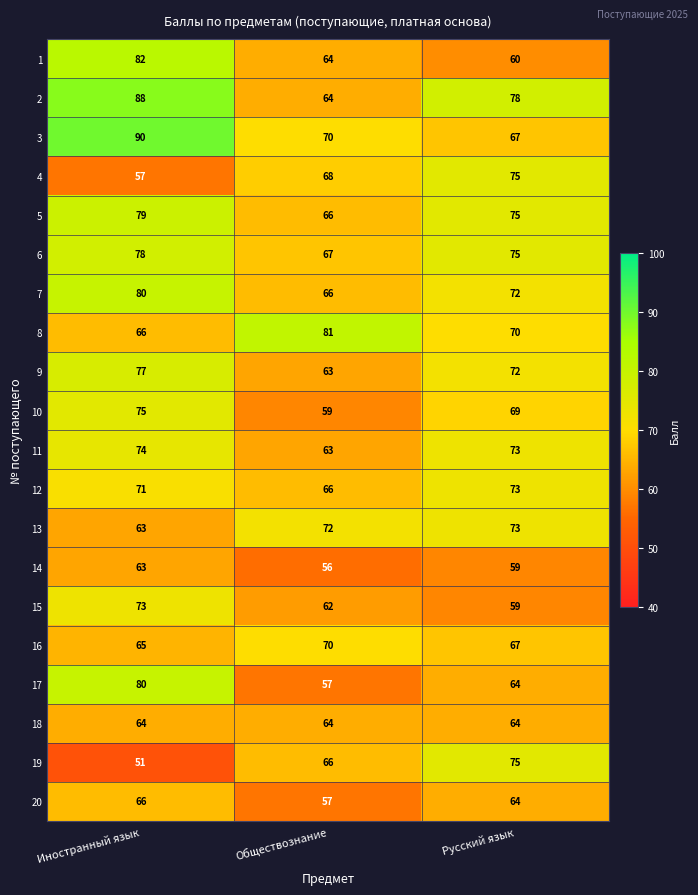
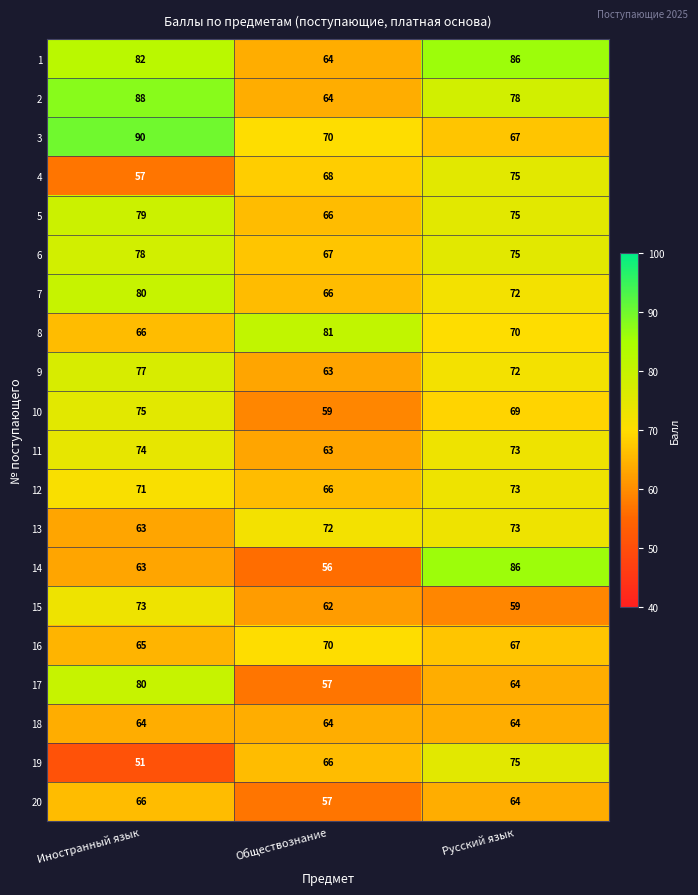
  {
    "1": {
      "Иностранный язык": 82,
      "Обществознание": 64,
-     "Русский язык": 60
+     "Русский язык": 86
    },
    "2": {
      "Иностранный язык": 88,
      "Обществознание": 64,
      "Русский язык": 78
    },
    "3": {
      "Иностранный язык": 90,
      "Обществознание": 70,
      "Русский язык": 67
    },
    "4": {
      "Иностранный язык": 57,
      "Обществознание": 68,
      "Русский язык": 75
    },
    "5": {
      "Иностранный язык": 79,
      "Обществознание": 66,
      "Русский язык": 75
    },
    "6": {
      "Иностранный язык": 78,
      "Обществознание": 67,
      "Русский язык": 75
    },
    "7": {
      "Иностранный язык": 80,
      "Обществознание": 66,
      "Русский язык": 72
    },
    "8": {
      "Иностранный язык": 66,
      "Обществознание": 81,
      "Русский язык": 70
    },
    "9": {
      "Иностранный язык": 77,
      "Обществознание": 63,
      "Русский язык": 72
    },
    "10": {
      "Иностранный язык": 75,
      "Обществознание": 59,
      "Русский язык": 69
    },
    "11": {
      "Иностранный язык": 74,
      "Обществознание": 63,
      "Русский язык": 73
    },
    "12": {
      "Иностранный язык": 71,
      "Обществознание": 66,
      "Русский язык": 73
    },
    "13": {
      "Иностранный язык": 63,
      "Обществознание": 72,
      "Русский язык": 73
    },
    "14": {
      "Иностранный язык": 63,
      "Обществознание": 56,
-     "Русский язык": 59
+     "Русский язык": 86
    },
    "15": {
      "Иностранный язык": 73,
      "Обществознание": 62,
      "Русский язык": 59
    },
    "16": {
      "Иностранный язык": 65,
      "Обществознание": 70,
      "Русский язык": 67
    },
    "17": {
      "Иностранный язык": 80,
      "Обществознание": 57,
      "Русский язык": 64
    },
    "18": {
      "Иностранный язык": 64,
      "Обществознание": 64,
      "Русский язык": 64
    },
    "19": {
      "Иностранный язык": 51,
      "Обществознание": 66,
      "Русский язык": 75
    },
    "20": {
      "Иностранный язык": 66,
      "Обществознание": 57,
      "Русский язык": 64
    }
  }
